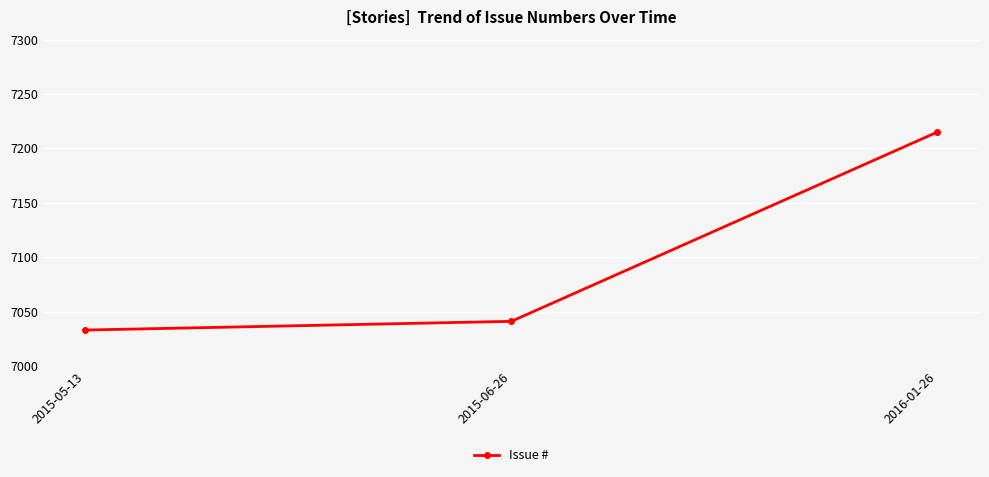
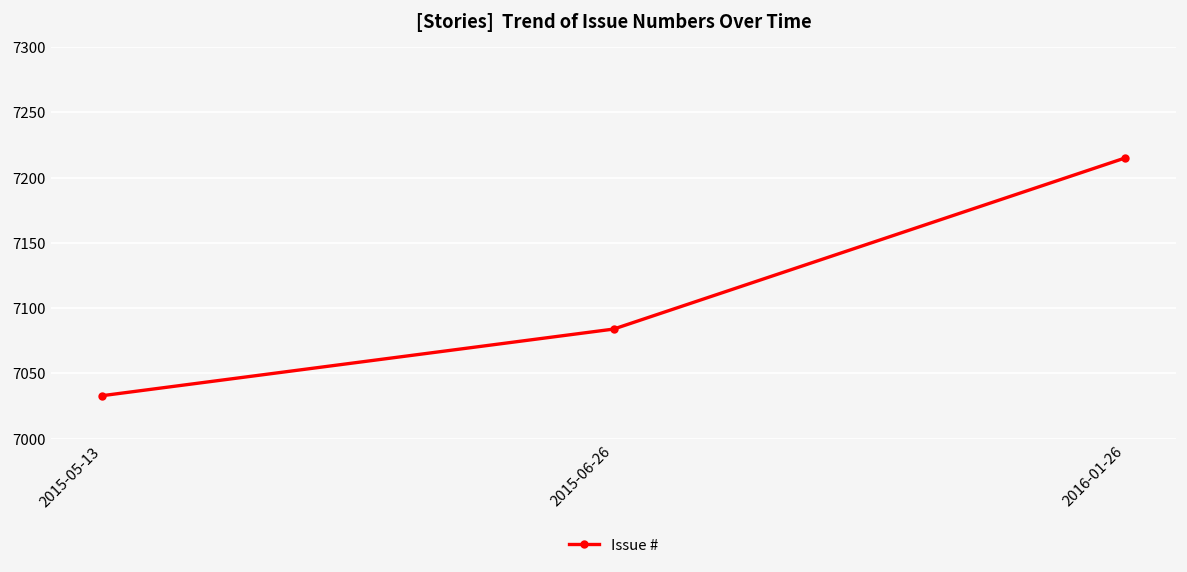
  {
    "2015-05-13": 7033,
-   "2015-06-26": 7041,
+   "2015-06-26": 7084,
    "2016-01-26": 7215
  }
